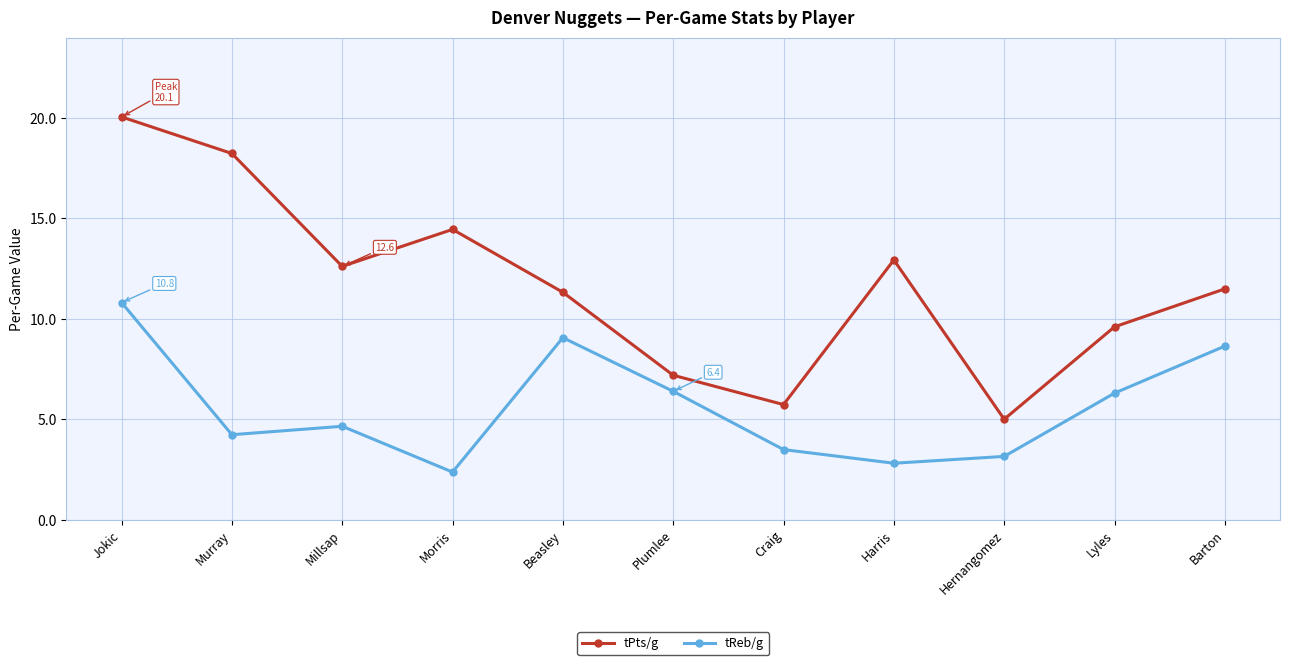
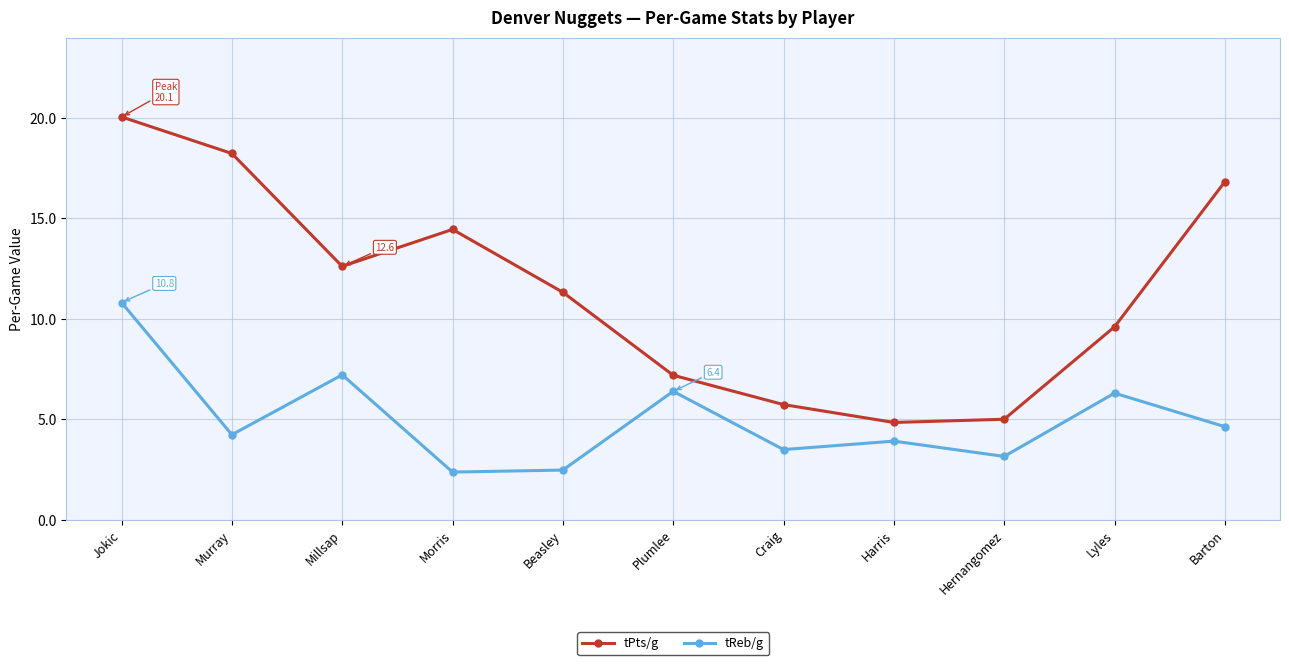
  {
    "tPts/g": {
      "Murray": 18.2,
      "Morris": 14.5,
      "Beasley": 11.3,
      "Craig": 5.7,
-     "Harris": 12.9,
+     "Harris": 4.8,
      "Hernangomez": 5.0,
      "Lyles": 9.6,
-     "Barton": 11.5
+     "Barton": 16.8
    },
    "tReb/g": {
      "Murray": 4.2,
-     "Millsap": 4.7,
+     "Millsap": 7.2,
      "Morris": 2.4,
-     "Beasley": 9.1,
+     "Beasley": 2.5,
      "Craig": 3.5,
-     "Harris": 2.8,
+     "Harris": 3.9,
      "Hernangomez": 3.2,
      "Lyles": 6.3,
-     "Barton": 8.6
+     "Barton": 4.6
    }
  }
